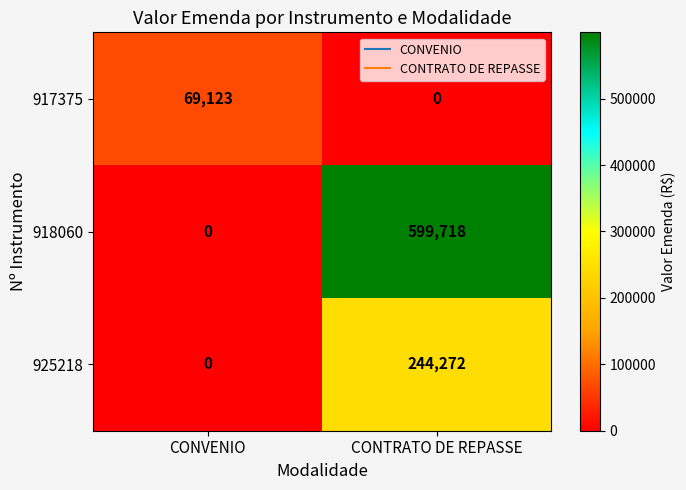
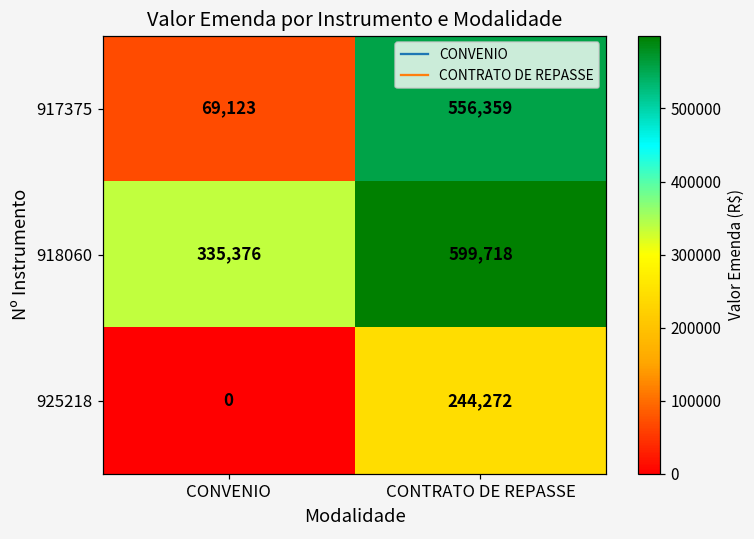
  {
    "917375": {
      "CONVENIO": "69,123",
-     "CONTRATO DE REPASSE": "0"
+     "CONTRATO DE REPASSE": "556,359"
    },
    "918060": {
-     "CONVENIO": "0",
+     "CONVENIO": "335,376",
      "CONTRATO DE REPASSE": "599,718"
    },
    "925218": {
      "CONVENIO": "0",
      "CONTRATO DE REPASSE": "244,272"
    }
  }
